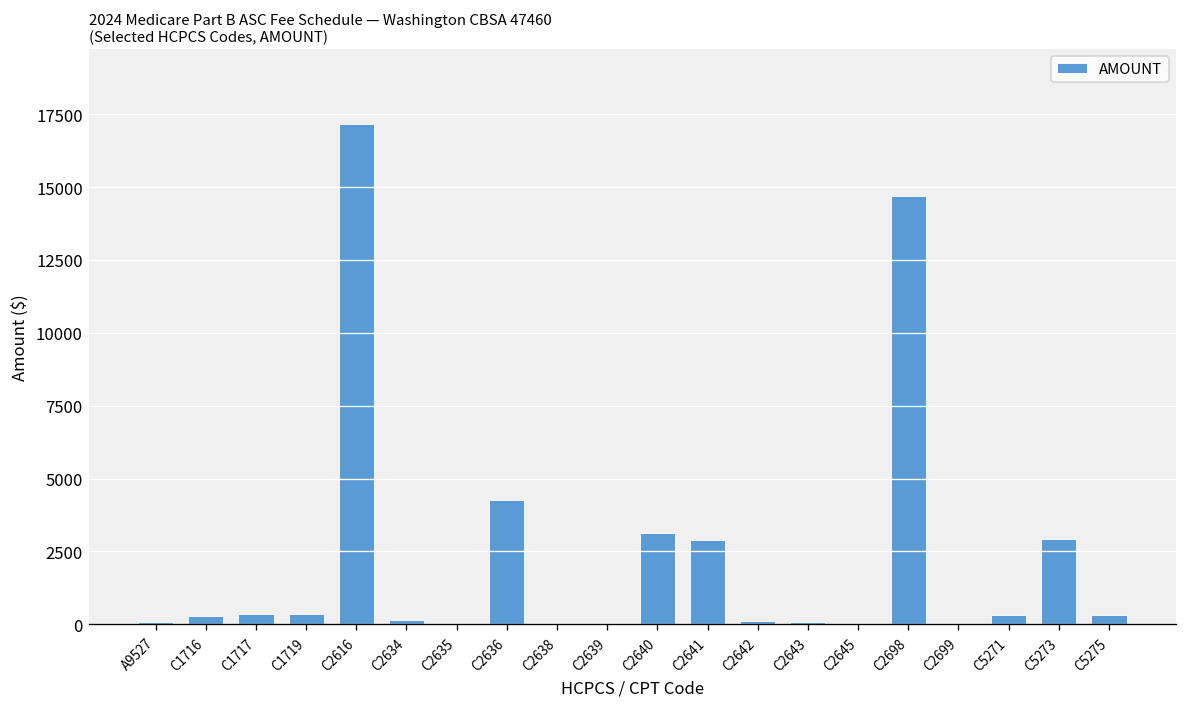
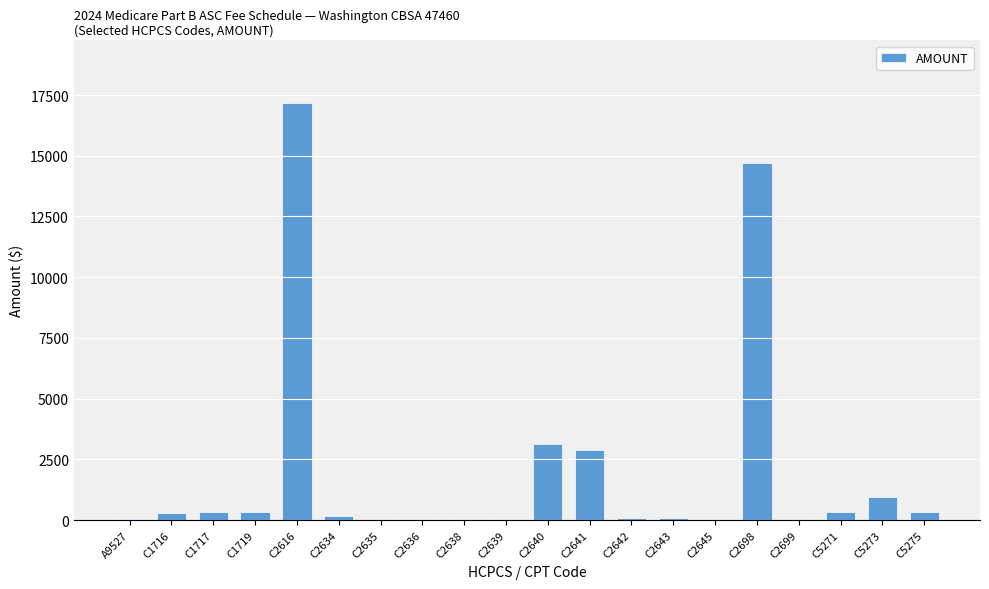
  {
    "C1716": 300,
    "C1717": 300,
    "C1719": 300,
    "C2616": 17200,
    "C2634": 200,
-   "C2636": 4300,
+   "C2636": 100,
    "C2640": 3100,
    "C2641": 2900,
    "C2698": 14700,
    "C5271": 300,
-   "C5273": 2900,
+   "C5273": 1000,
    "C5275": 300
  }
